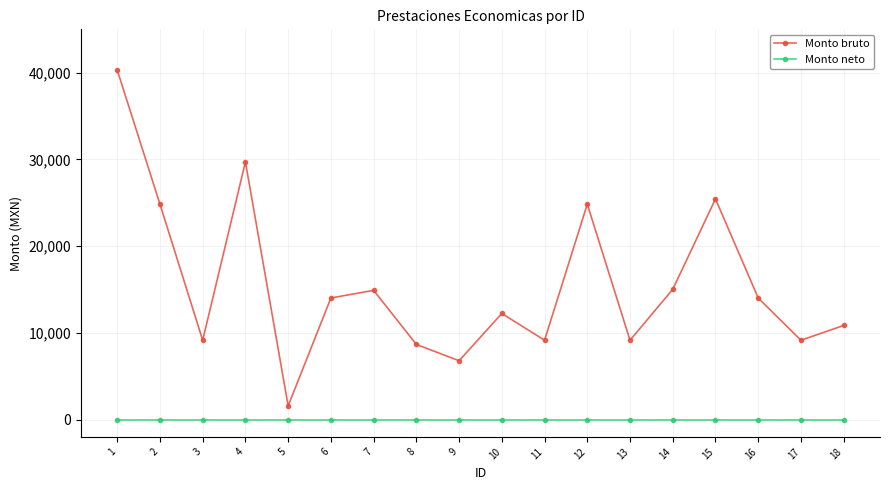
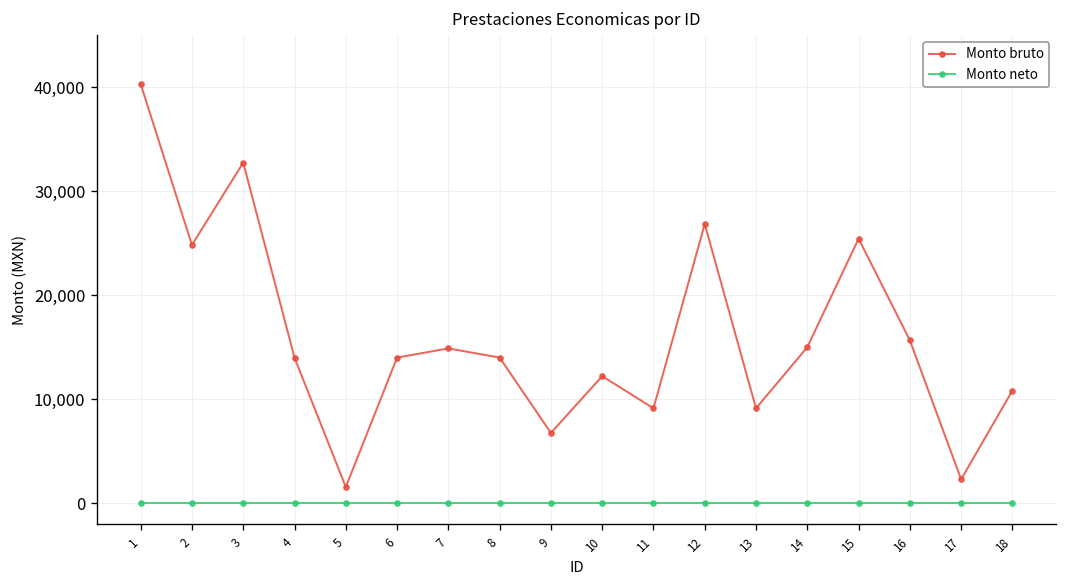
  {
    "Monto bruto": {
      "1": "40,000",
      "2": "25,000",
-     "3": "9,000",
-     "4": "30,000",
+     "3": "33,000",
+     "4": "14,000",
      "5": "2,000",
      "6": "14,000",
      "7": "15,000",
-     "8": "9,000",
+     "8": "14,000",
      "9": "7,000",
      "10": "12,000",
      "11": "9,000",
-     "12": "25,000",
+     "12": "27,000",
      "13": "9,000",
      "14": "15,000",
      "15": "25,000",
-     "16": "14,000",
-     "17": "9,000",
+     "16": "16,000",
+     "17": "2,000",
      "18": "11,000"
    },
    "Monto neto": {
      "1": "0",
      "2": "0",
      "3": "0",
      "4": "0",
      "5": "0",
      "6": "0",
      "7": "0",
      "8": "0",
      "9": "0",
      "10": "0",
      "11": "0",
      "12": "0",
      "13": "0",
      "14": "0",
      "15": "0",
      "16": "0",
      "17": "0",
      "18": "0"
    }
  }
